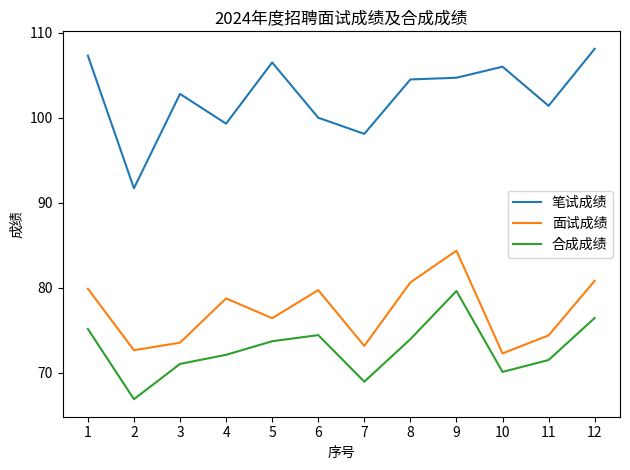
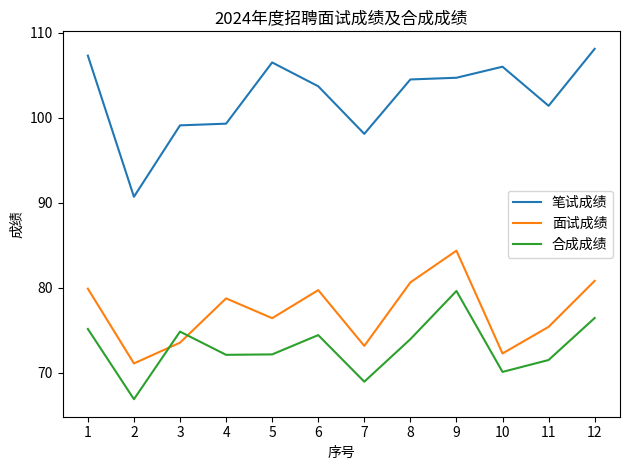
  {
    "笔试成绩": {
      "1": 107,
-     "2": 92,
-     "3": 103,
+     "2": 91,
+     "3": 99,
      "4": 99,
      "5": 107,
-     "6": 100,
+     "6": 104,
      "7": 98,
      "8": 105,
      "9": 105,
      "10": 106,
      "11": 101,
      "12": 108
    },
    "面试成绩": {
      "1": 80,
-     "2": 73,
+     "2": 71,
      "3": 74,
      "4": 79,
      "5": 76,
      "6": 80,
      "7": 73,
      "8": 81,
      "9": 84,
      "10": 72,
-     "11": 74,
+     "11": 75,
      "12": 81
    },
    "合成成绩": {
      "1": 75,
      "2": 67,
-     "3": 71,
+     "3": 75,
      "4": 72,
-     "5": 74,
+     "5": 72,
      "6": 74,
      "7": 69,
      "8": 74,
      "9": 80,
      "10": 70,
      "11": 72,
      "12": 76
    }
  }
